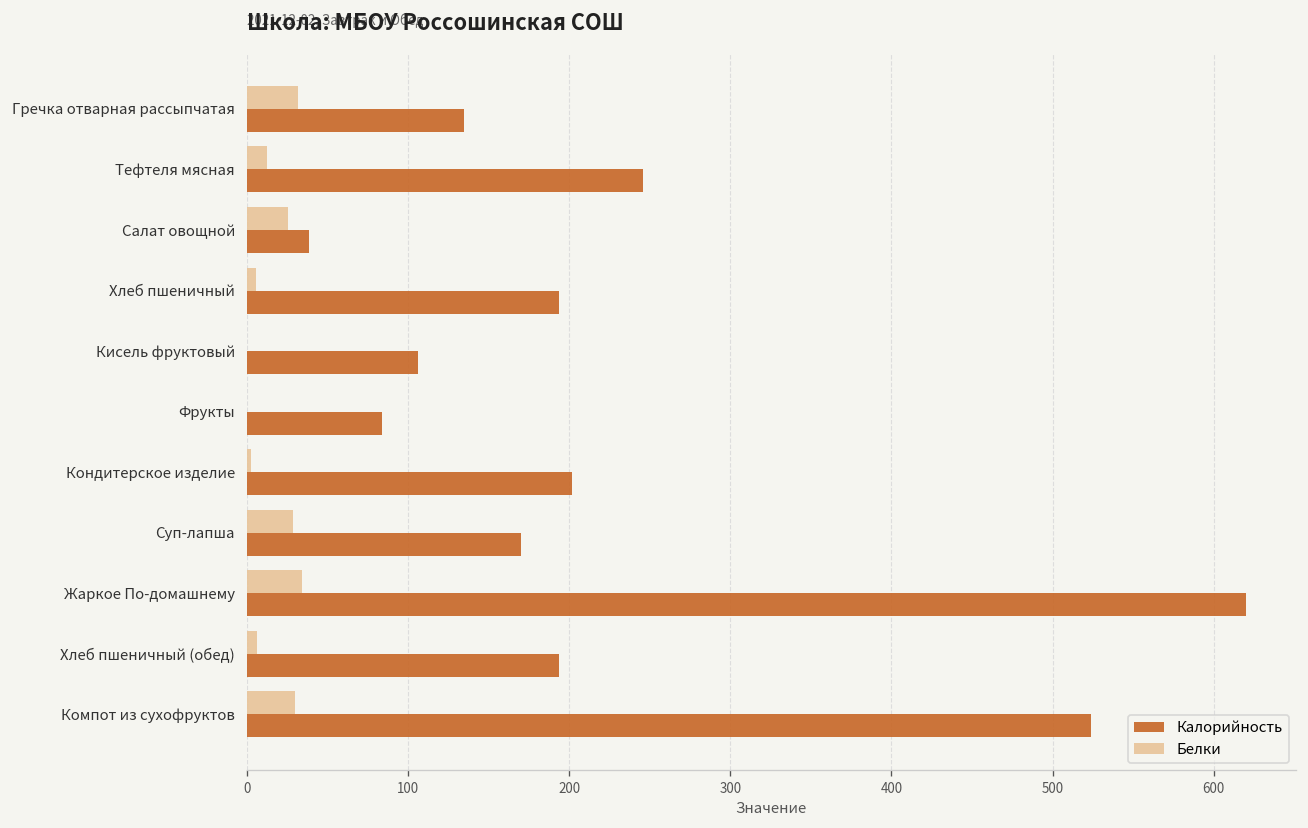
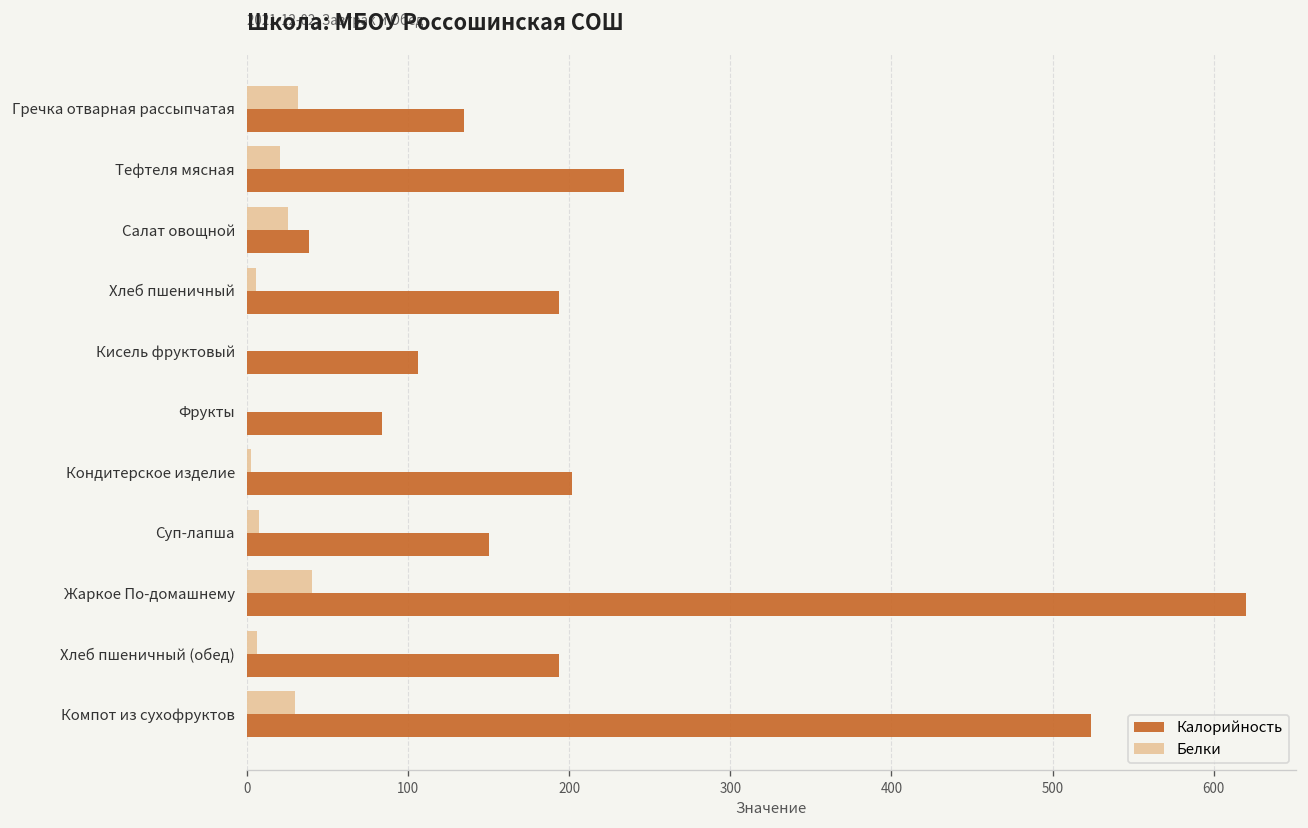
  {
    "Калорийность": {
      "Гречка отварная рассыпчатая": 135,
-     "Тефтеля мясная": 246,
+     "Тефтеля мясная": 234,
      "Салат овощной": 39,
      "Хлеб пшеничный": 194,
      "Кисель фруктовый": 106,
      "Фрукты": 84,
      "Кондитерское изделие": 202,
-     "Суп-лапша": 170,
+     "Суп-лапша": 150,
      "Жаркое По-домашнему": 620,
      "Хлеб пшеничный (обед)": 194,
      "Компот из сухофруктов": 524
    },
    "Белки": {
      "Гречка отварная рассыпчатая": 32,
-     "Тефтеля мясная": 12,
+     "Тефтеля мясная": 21,
      "Салат овощной": 26,
      "Хлеб пшеничный": 6,
      "Кисель фруктовый": 0,
      "Кондитерское изделие": 3,
-     "Суп-лапша": 29,
-     "Жаркое По-домашнему": 34,
+     "Суп-лапша": 8,
+     "Жаркое По-домашнему": 41,
      "Хлеб пшеничный (обед)": 6,
      "Компот из сухофруктов": 30
    }
  }
